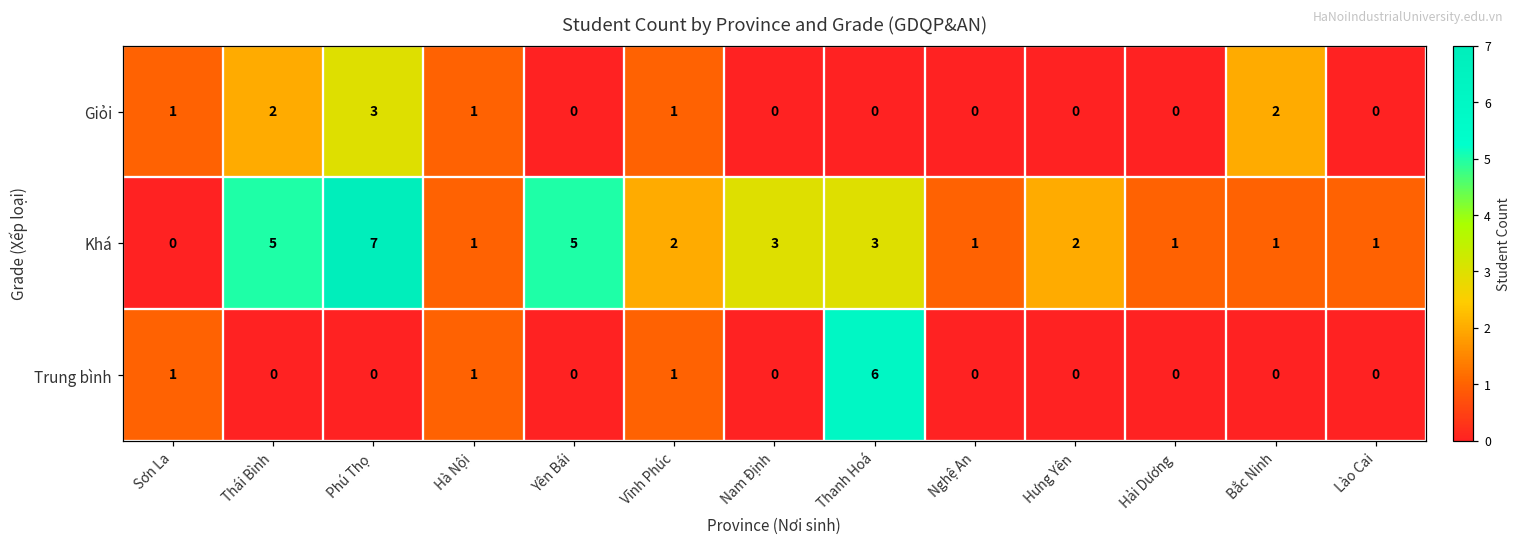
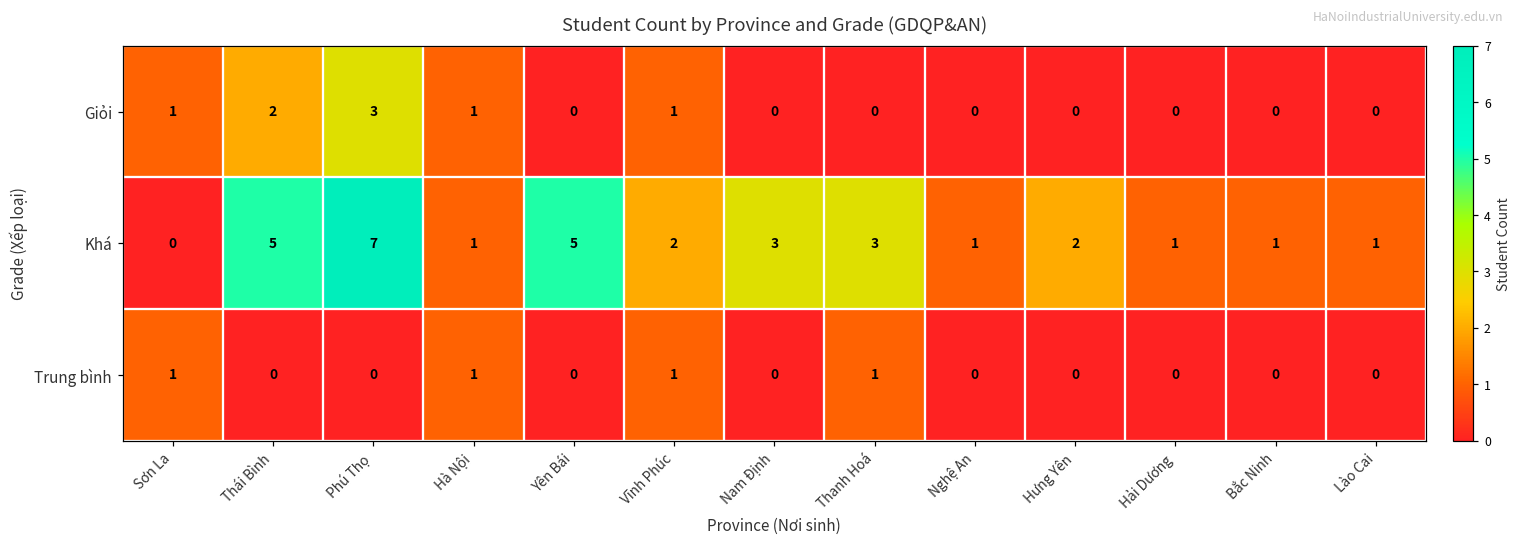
  {
    "Giỏi": {
      "Sơn La": 1,
      "Thái Bình": 2,
      "Phú Thọ": 3,
      "Hà Nội": 1,
      "Yên Bái": 0,
      "Vĩnh Phúc": 1,
      "Nam Định": 0,
      "Thanh Hoá": 0,
      "Nghệ An": 0,
      "Hưng Yên": 0,
      "Hải Dương": 0,
-     "Bắc Ninh": 2,
+     "Bắc Ninh": 0,
      "Lào Cai": 0
    },
    "Khá": {
      "Sơn La": 0,
      "Thái Bình": 5,
      "Phú Thọ": 7,
      "Hà Nội": 1,
      "Yên Bái": 5,
      "Vĩnh Phúc": 2,
      "Nam Định": 3,
      "Thanh Hoá": 3,
      "Nghệ An": 1,
      "Hưng Yên": 2,
      "Hải Dương": 1,
      "Bắc Ninh": 1,
      "Lào Cai": 1
    },
    "Trung bình": {
      "Sơn La": 1,
      "Thái Bình": 0,
      "Phú Thọ": 0,
      "Hà Nội": 1,
      "Yên Bái": 0,
      "Vĩnh Phúc": 1,
      "Nam Định": 0,
-     "Thanh Hoá": 6,
+     "Thanh Hoá": 1,
      "Nghệ An": 0,
      "Hưng Yên": 0,
      "Hải Dương": 0,
      "Bắc Ninh": 0,
      "Lào Cai": 0
    }
  }
